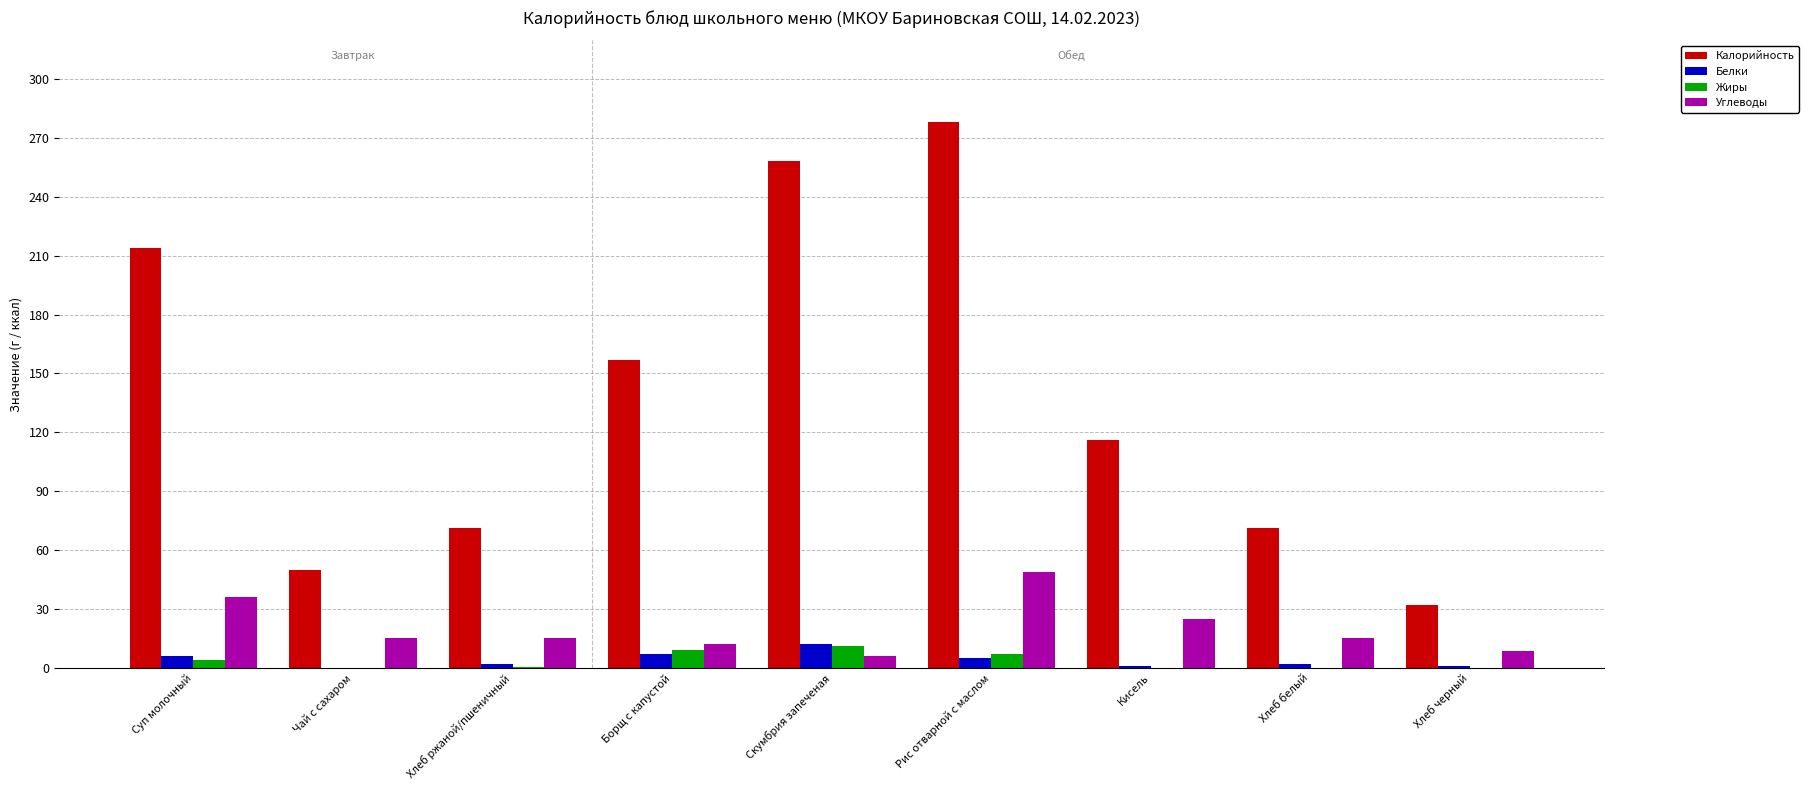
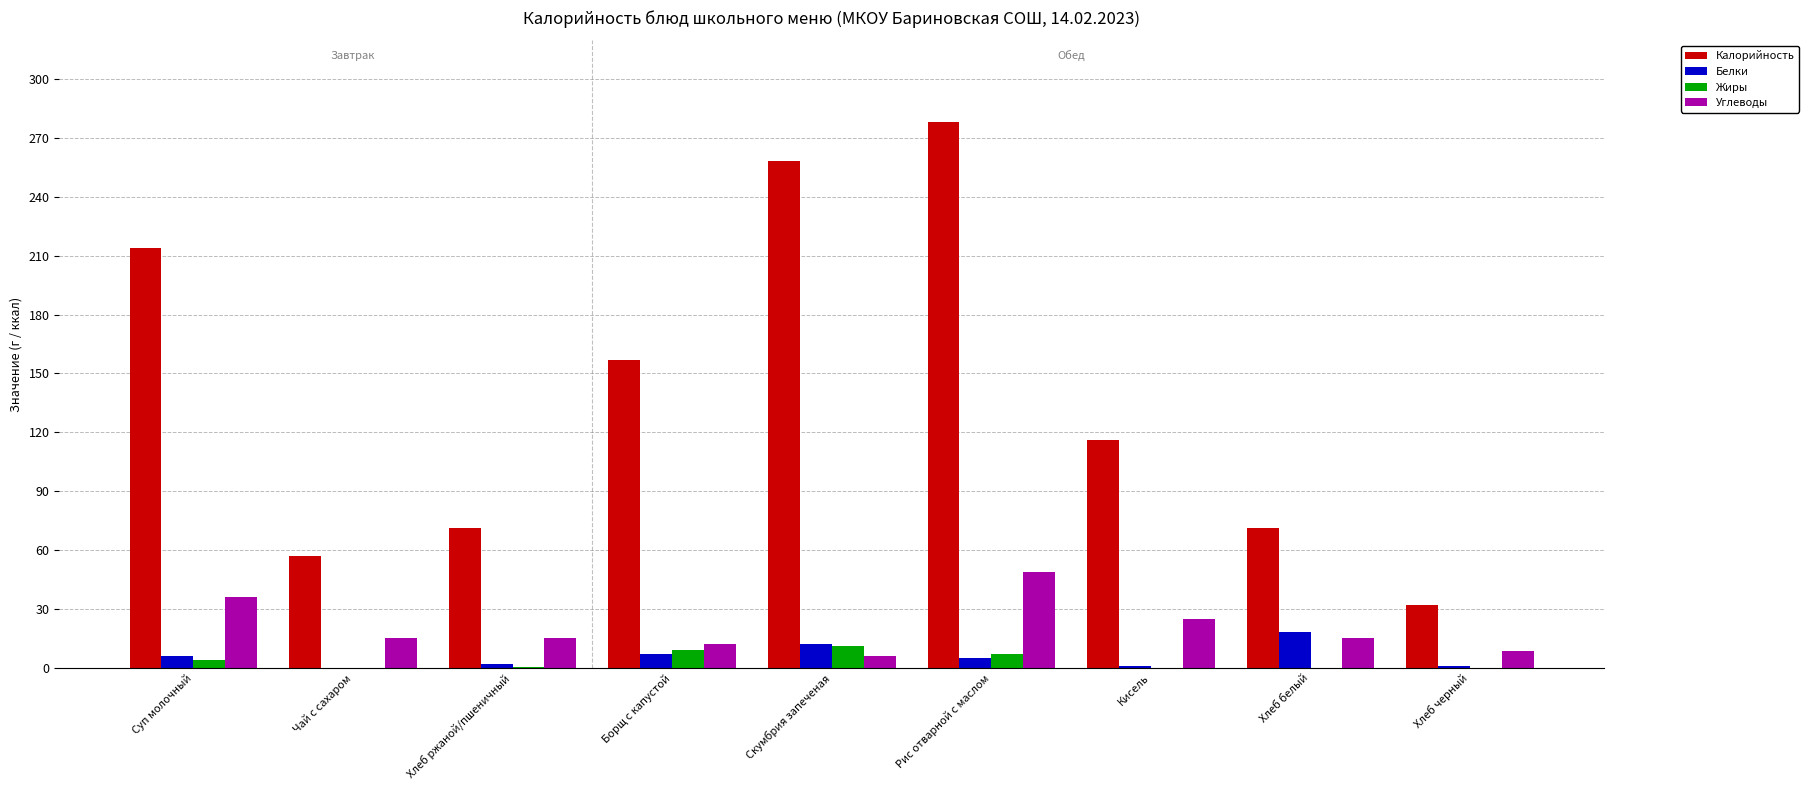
  {
    "Калорийность": {
      "Суп молочный": 214,
-     "Чай с сахаром": 50,
+     "Чай с сахаром": 57,
      "Хлеб ржаной/пшеничный": 71,
      "Борщ с капустой": 157,
      "Скумбрия запеченая": 258,
      "Рис отварной с маслом": 278,
      "Кисель": 116,
      "Хлеб белый": 71,
      "Хлеб черный": 32
    },
    "Белки": {
      "Суп молочный": 6,
      "Чай с сахаром": 0,
      "Хлеб ржаной/пшеничный": 2,
      "Борщ с капустой": 7,
      "Скумбрия запеченая": 12,
      "Рис отварной с маслом": 5,
-     "Хлеб белый": 2
+     "Хлеб белый": 18
    },
    "Жиры": {
      "Суп молочный": 4,
      "Чай с сахаром": 0,
      "Борщ с капустой": 9,
      "Скумбрия запеченая": 11,
      "Рис отварной с маслом": 7,
      "Кисель": 0,
      "Хлеб белый": 0,
      "Хлеб черный": 0
    },
    "Углеводы": {
      "Суп молочный": 36,
      "Чай с сахаром": 15,
      "Хлеб ржаной/пшеничный": 15,
      "Борщ с капустой": 12,
      "Скумбрия запеченая": 6,
      "Рис отварной с маслом": 49,
      "Кисель": 25,
      "Хлеб белый": 15,
      "Хлеб черный": 8
    }
  }
